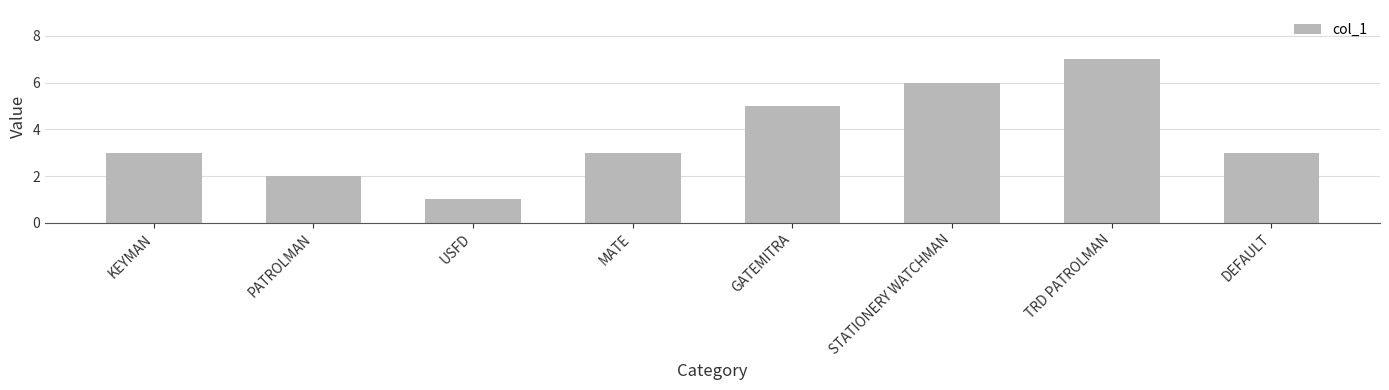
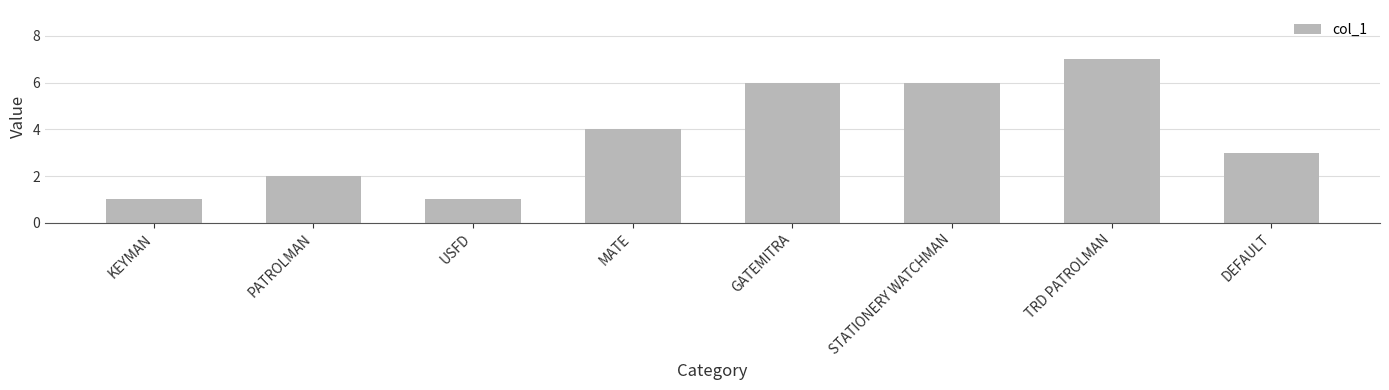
  {
-   "KEYMAN": 3,
+   "KEYMAN": 1,
    "PATROLMAN": 2,
    "USFD": 1,
-   "MATE": 3,
-   "GATEMITRA": 5,
+   "MATE": 4,
+   "GATEMITRA": 6,
    "STATIONERY WATCHMAN": 6,
    "TRD PATROLMAN": 7,
    "DEFAULT": 3
  }
